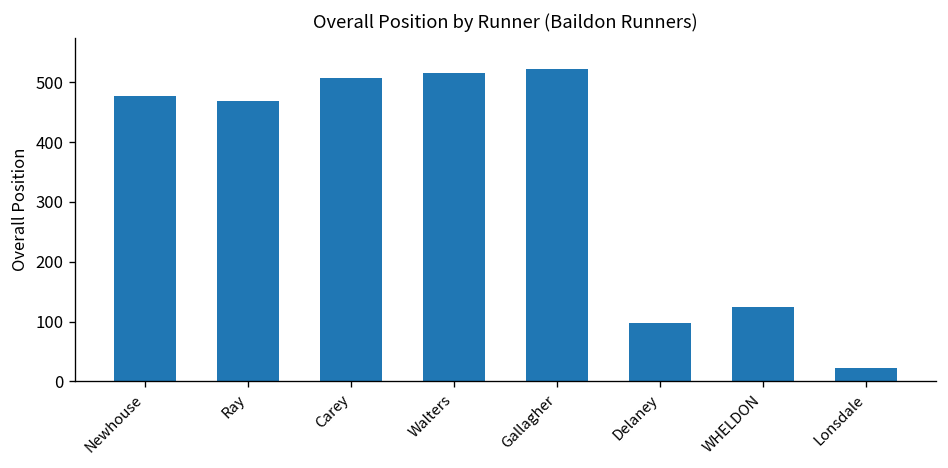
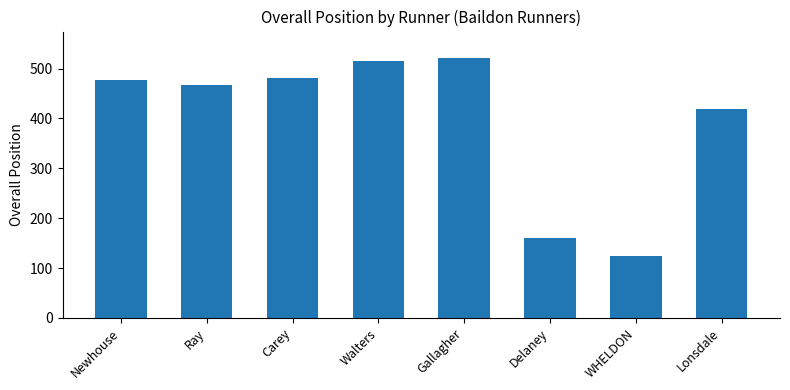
  {
    "Newhouse": 480,
    "Ray": 470,
-   "Carey": 510,
+   "Carey": 480,
    "Walters": 520,
    "Gallagher": 520,
-   "Delaney": 100,
+   "Delaney": 160,
    "WHELDON": 130,
-   "Lonsdale": 20
+   "Lonsdale": 420
  }
